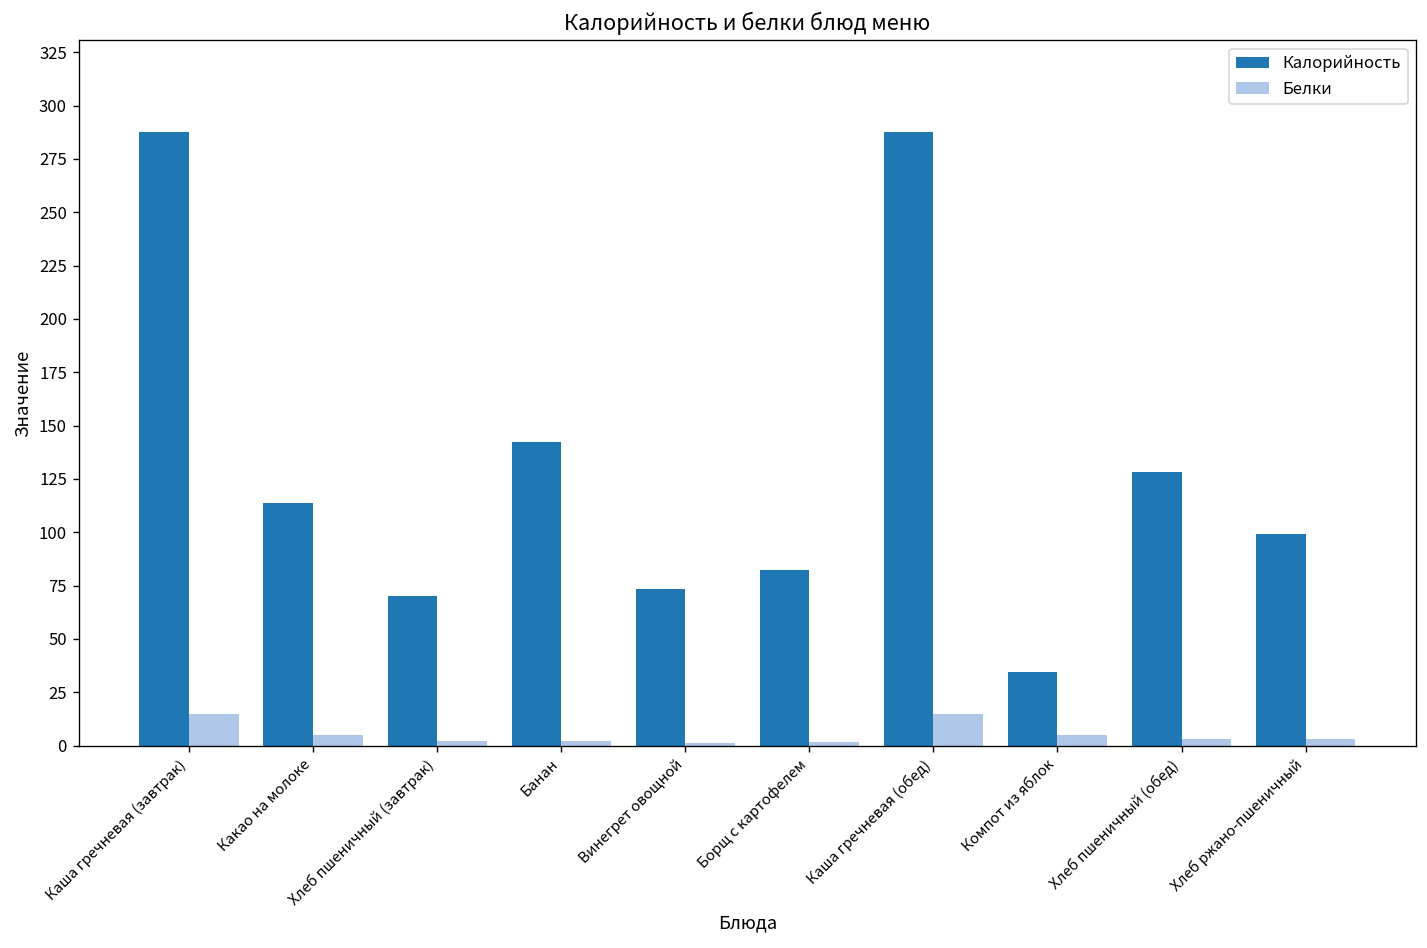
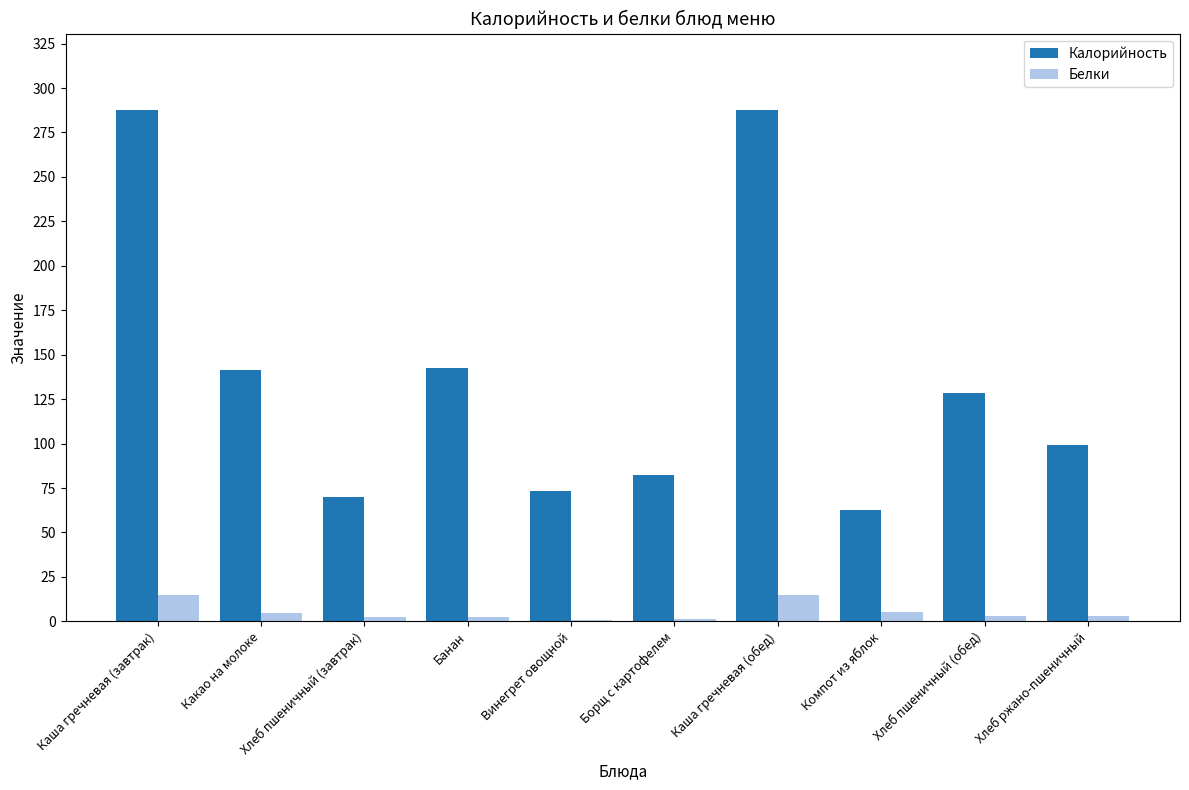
  {
    "Калорийность": {
      "Каша гречневая (завтрак)": 288,
-     "Какао на молоке": 114,
+     "Какао на молоке": 141,
      "Хлеб пшеничный (завтрак)": 70,
      "Банан": 143,
      "Винегрет овощной": 73,
      "Борщ с картофелем": 82,
      "Каша гречневая (обед)": 288,
-     "Компот из яблок": 35,
+     "Компот из яблок": 63,
      "Хлеб пшеничный (обед)": 128,
      "Хлеб ржано-пшеничный": 99
    },
    "Белки": {
      "Каша гречневая (завтрак)": 15,
      "Какао на молоке": 5,
      "Хлеб пшеничный (завтрак)": 2,
      "Банан": 2,
      "Борщ с картофелем": 2,
      "Каша гречневая (обед)": 15,
      "Компот из яблок": 5,
      "Хлеб пшеничный (обед)": 3,
      "Хлеб ржано-пшеничный": 3
    }
  }
